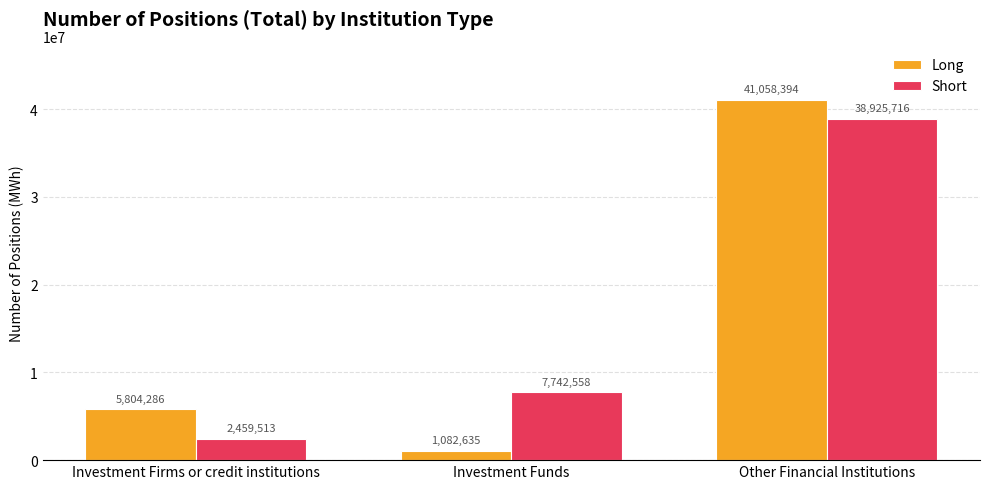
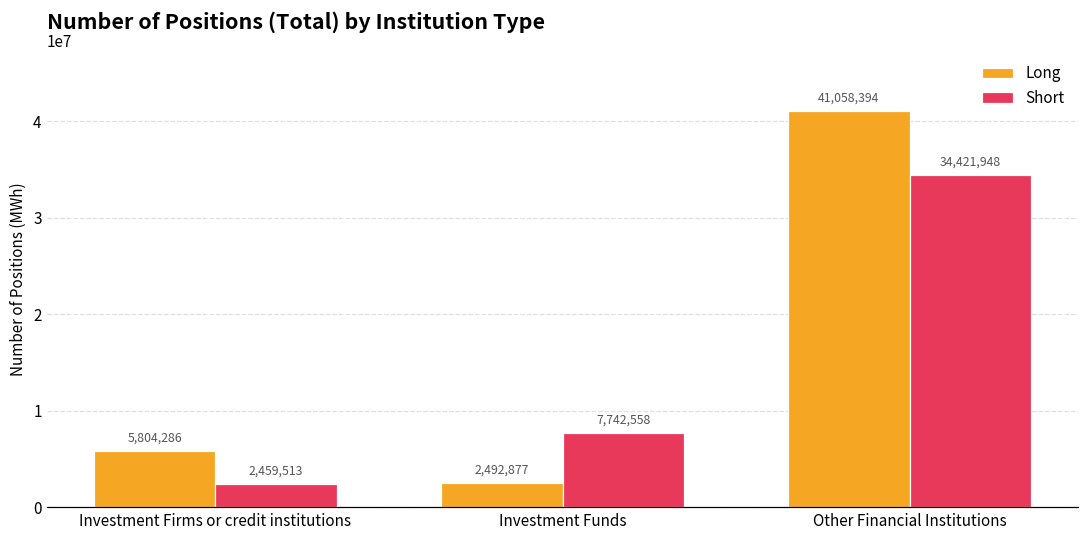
  {
    "Long": {
      "Investment Firms or credit institutions": "5,804,286",
-     "Investment Funds": "1,082,635",
+     "Investment Funds": "2,492,877",
      "Other Financial Institutions": "41,058,394"
    },
    "Short": {
      "Investment Firms or credit institutions": "2,459,513",
      "Investment Funds": "7,742,558",
-     "Other Financial Institutions": "38,925,716"
+     "Other Financial Institutions": "34,421,948"
    }
  }
